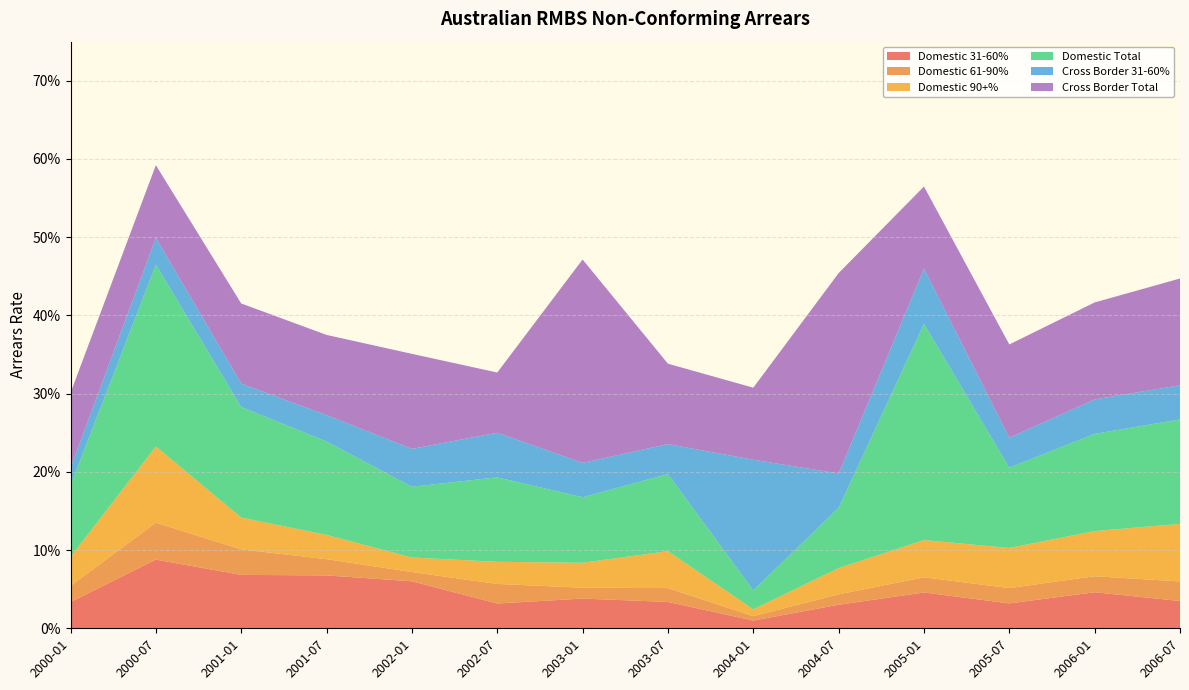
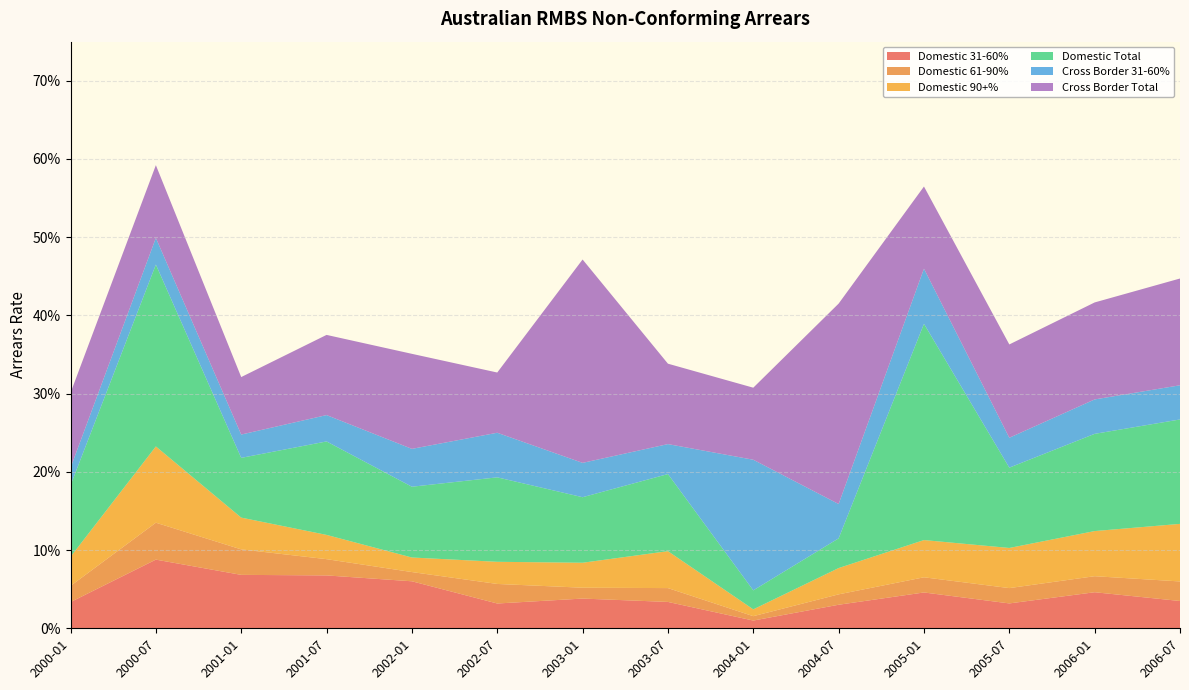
  {
    "Domestic Total": {
      "2000-01": "9%",
      "2000-07": "23%",
-     "2001-01": "14%",
+     "2001-01": "8%",
      "2001-07": "12%",
      "2002-01": "9%",
      "2002-07": "11%",
      "2003-01": "8%",
      "2003-07": "10%",
      "2004-01": "2%",
-     "2004-07": "8%",
+     "2004-07": "4%",
      "2005-01": "28%",
      "2005-07": "10%",
      "2006-01": "12%",
      "2006-07": "13%"
    },
    "Cross Border 31-60%": {
      "2000-01": "2%",
      "2000-07": "3%",
      "2001-01": "3%",
      "2001-07": "3%",
      "2002-01": "5%",
      "2002-07": "6%",
      "2003-01": "4%",
      "2003-07": "4%",
      "2004-01": "17%",
      "2004-07": "4%",
      "2005-01": "7%",
      "2005-07": "4%",
      "2006-01": "4%",
      "2006-07": "4%"
    },
    "Cross Border Total": {
      "2000-01": "10%",
      "2000-07": "9%",
-     "2001-01": "10%",
+     "2001-01": "7%",
      "2001-07": "10%",
      "2002-01": "12%",
      "2002-07": "8%",
      "2003-01": "26%",
      "2003-07": "10%",
      "2004-01": "9%",
      "2004-07": "26%",
      "2005-01": "11%",
      "2005-07": "12%",
      "2006-01": "12%",
      "2006-07": "14%"
    }
  }
